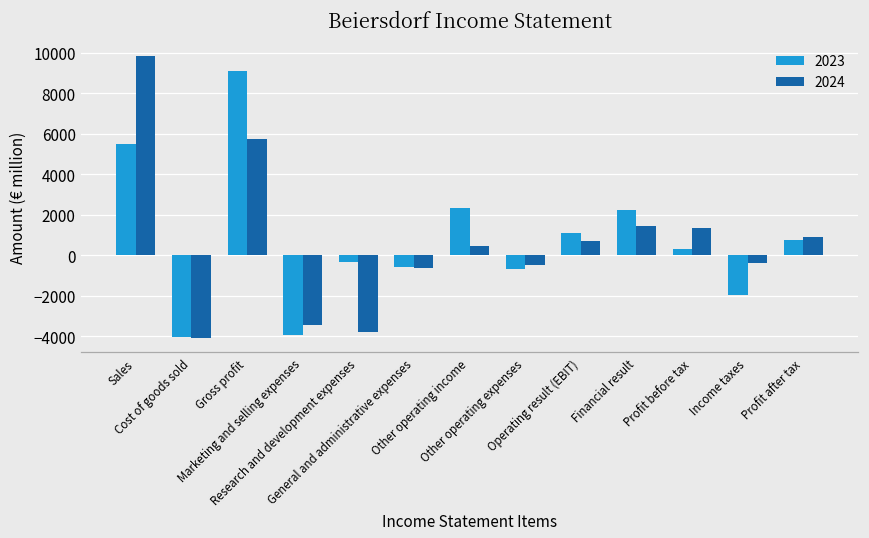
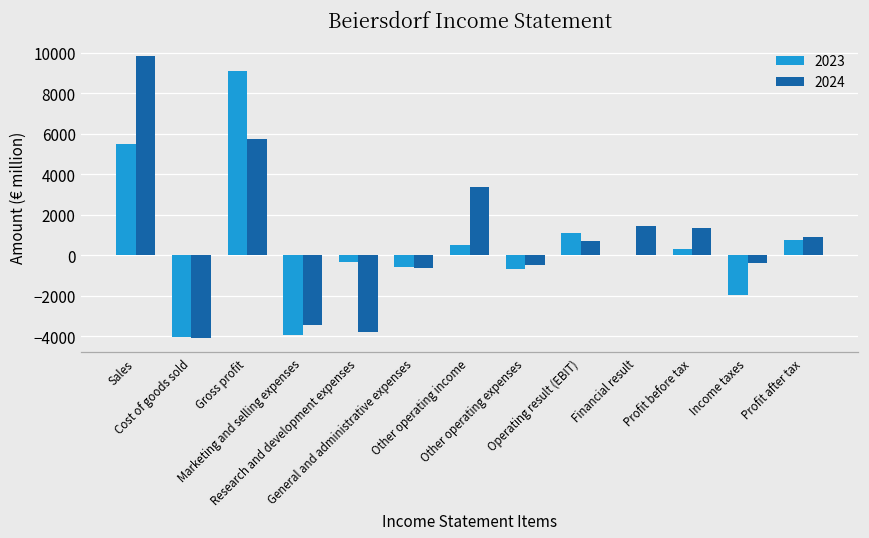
  {
    "2023": {
      "Sales": 5500,
      "Cost of goods sold": -4000,
      "Gross profit": 9100,
      "Marketing and selling expenses": -4000,
      "Research and development expenses": -300,
      "General and administrative expenses": -600,
-     "Other operating income": 2300,
+     "Other operating income": 500,
      "Other operating expenses": -700,
      "Operating result (EBIT)": 1100,
-     "Financial result": 2300,
+     "Financial result": 0,
      "Profit before tax": 300,
      "Income taxes": -2000,
      "Profit after tax": 700
    },
    "2024": {
      "Sales": 9900,
      "Cost of goods sold": -4100,
      "Gross profit": 5800,
      "Marketing and selling expenses": -3500,
      "Research and development expenses": -3800,
      "General and administrative expenses": -600,
-     "Other operating income": 500,
+     "Other operating income": 3400,
      "Other operating expenses": -500,
      "Operating result (EBIT)": 700,
      "Financial result": 1500,
      "Profit before tax": 1300,
      "Income taxes": -400,
      "Profit after tax": 900
    }
  }
